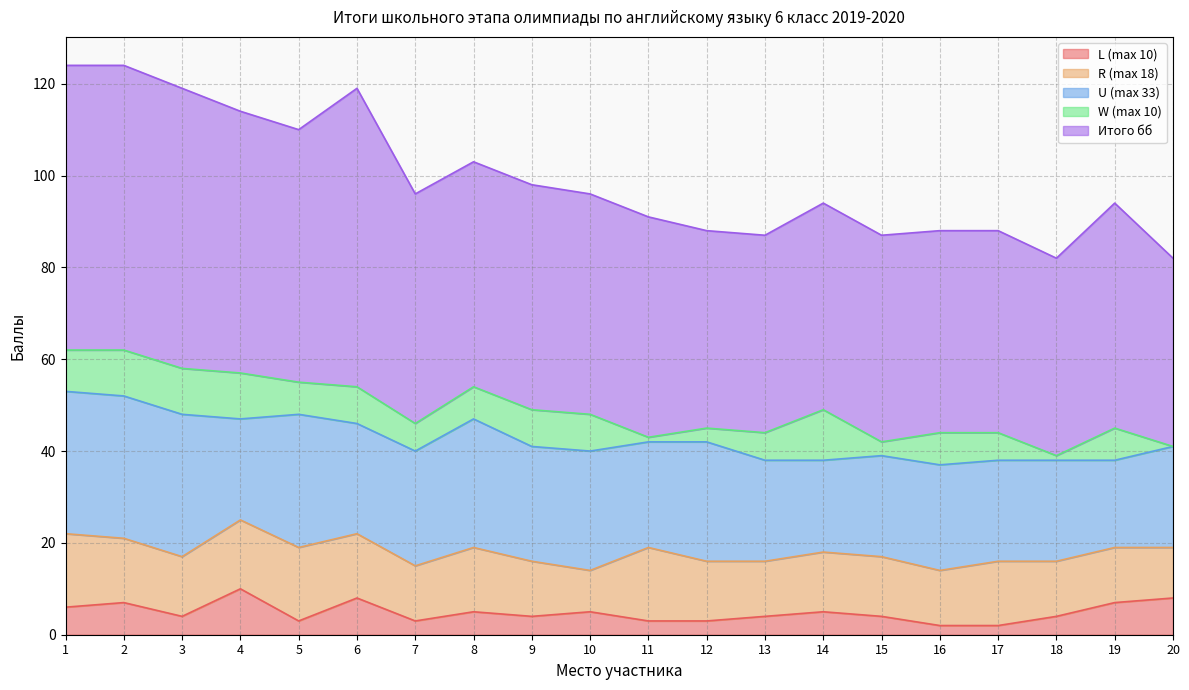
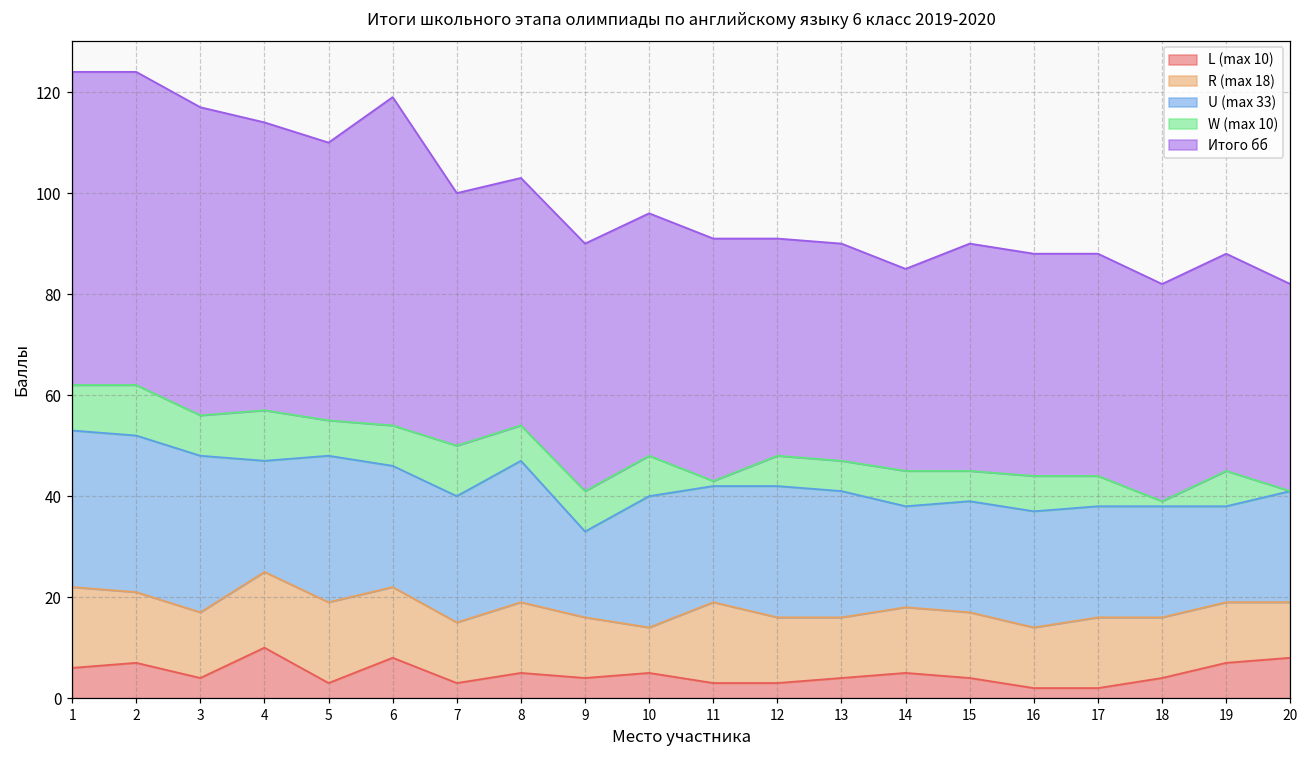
  {
    "U (max 33)": {
      "1": 31,
      "2": 31,
      "3": 31,
      "4": 22,
      "5": 29,
      "6": 24,
      "7": 25,
      "8": 28,
-     "9": 25,
+     "9": 17,
      "10": 26,
      "11": 23,
      "12": 26,
-     "13": 22,
+     "13": 25,
      "14": 20,
      "15": 22,
      "16": 23,
      "17": 22,
      "18": 22,
      "19": 19
    },
    "W (max 10)": {
      "1": 9,
      "2": 10,
-     "3": 10,
+     "3": 8,
      "4": 10,
      "5": 7,
      "6": 8,
-     "7": 6,
+     "7": 10,
      "8": 7,
      "9": 8,
      "10": 8,
      "11": 1,
-     "12": 3,
+     "12": 6,
      "13": 6,
-     "14": 11,
-     "15": 3,
+     "14": 7,
+     "15": 6,
      "16": 7,
      "17": 6,
      "18": 1,
      "19": 7
    },
    "Итого бб": {
      "1": 62,
      "2": 62,
      "3": 61,
      "4": 57,
      "5": 55,
      "6": 65,
      "7": 50,
      "8": 49,
      "9": 49,
      "10": 48,
      "11": 48,
      "12": 43,
      "13": 43,
-     "14": 45,
+     "14": 40,
      "15": 45,
      "16": 44,
      "17": 44,
      "18": 43,
-     "19": 49,
+     "19": 43,
      "20": 41
    }
  }
